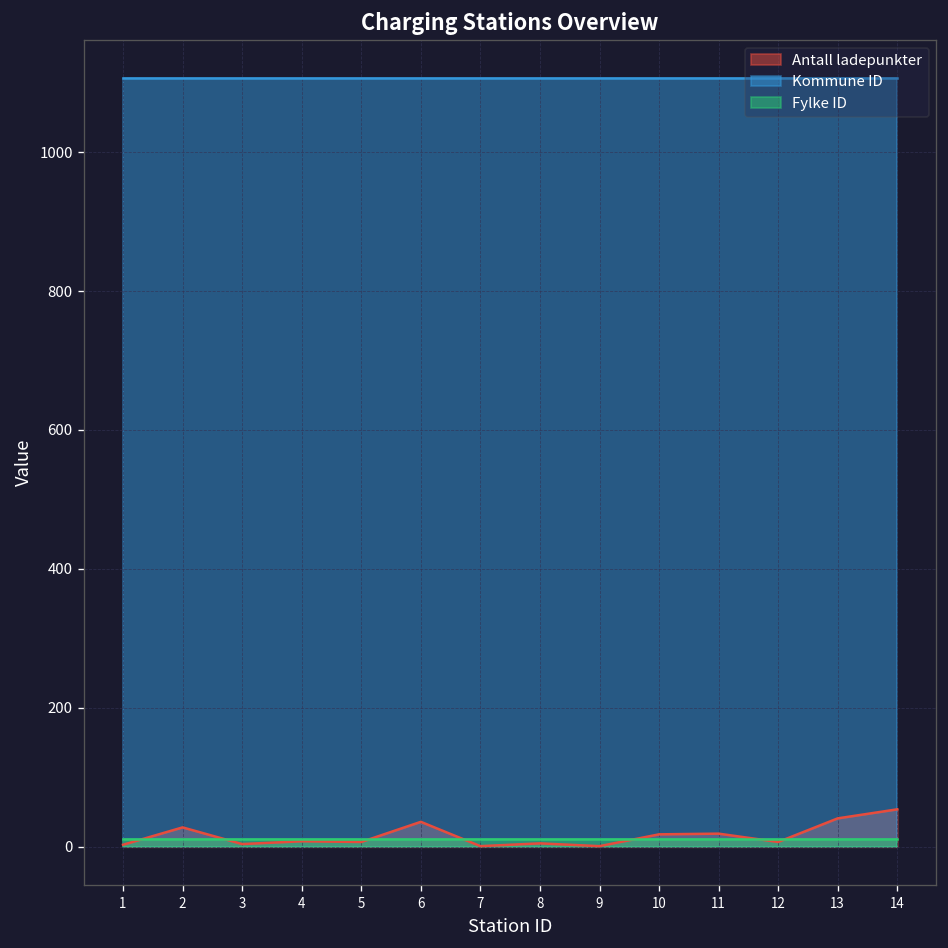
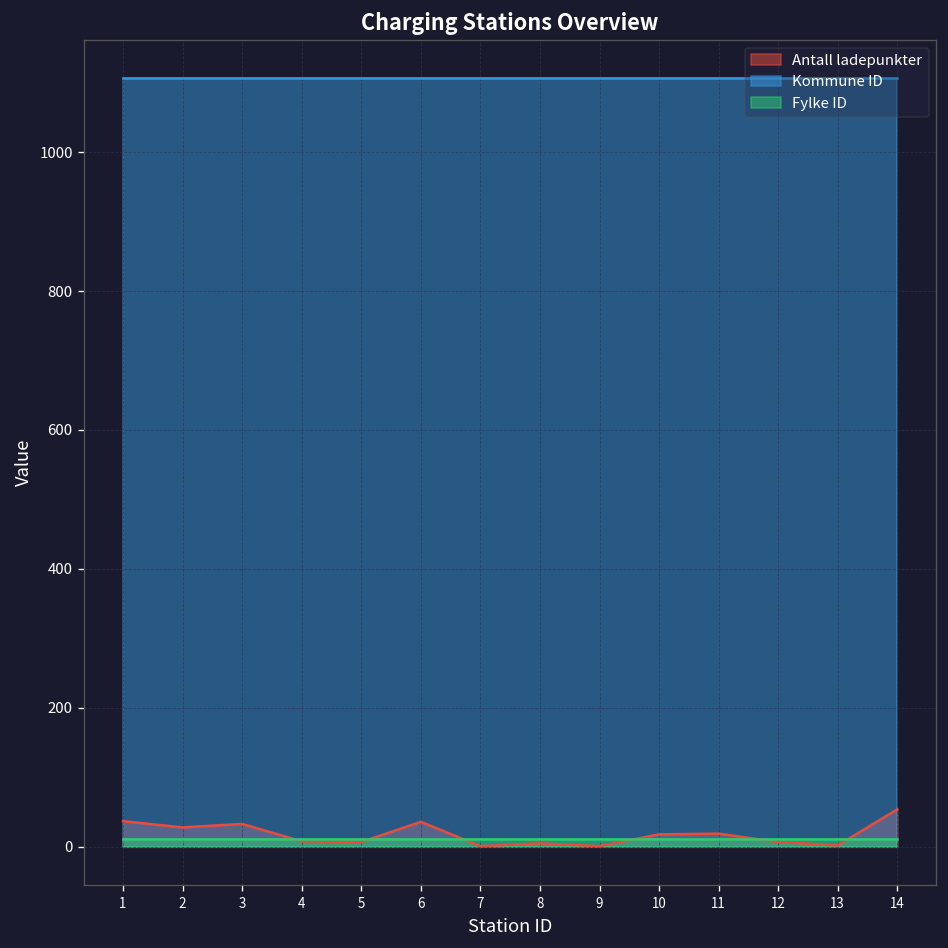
  {
    "Antall ladepunkter": {
-     "1": 0,
+     "1": 40,
      "2": 30,
-     "3": 0,
+     "3": 30,
      "6": 40,
      "7": 0,
      "8": 10,
      "9": 0,
      "10": 20,
      "11": 20,
-     "13": 40,
+     "13": 0,
      "14": 50
    },
    "Kommune ID": {
      "1": 1110,
      "2": 1110,
      "3": 1110,
      "4": 1110,
      "5": 1110,
      "6": 1110,
      "7": 1110,
      "8": 1110,
      "9": 1110,
      "10": 1110,
      "11": 1110
    },
    "Fylke ID": {
      "1": 10,
      "2": 10,
      "3": 10,
      "6": 10,
      "7": 10,
      "8": 10,
      "9": 10,
      "10": 10,
      "11": 10,
      "13": 10,
      "14": 10
    }
  }
